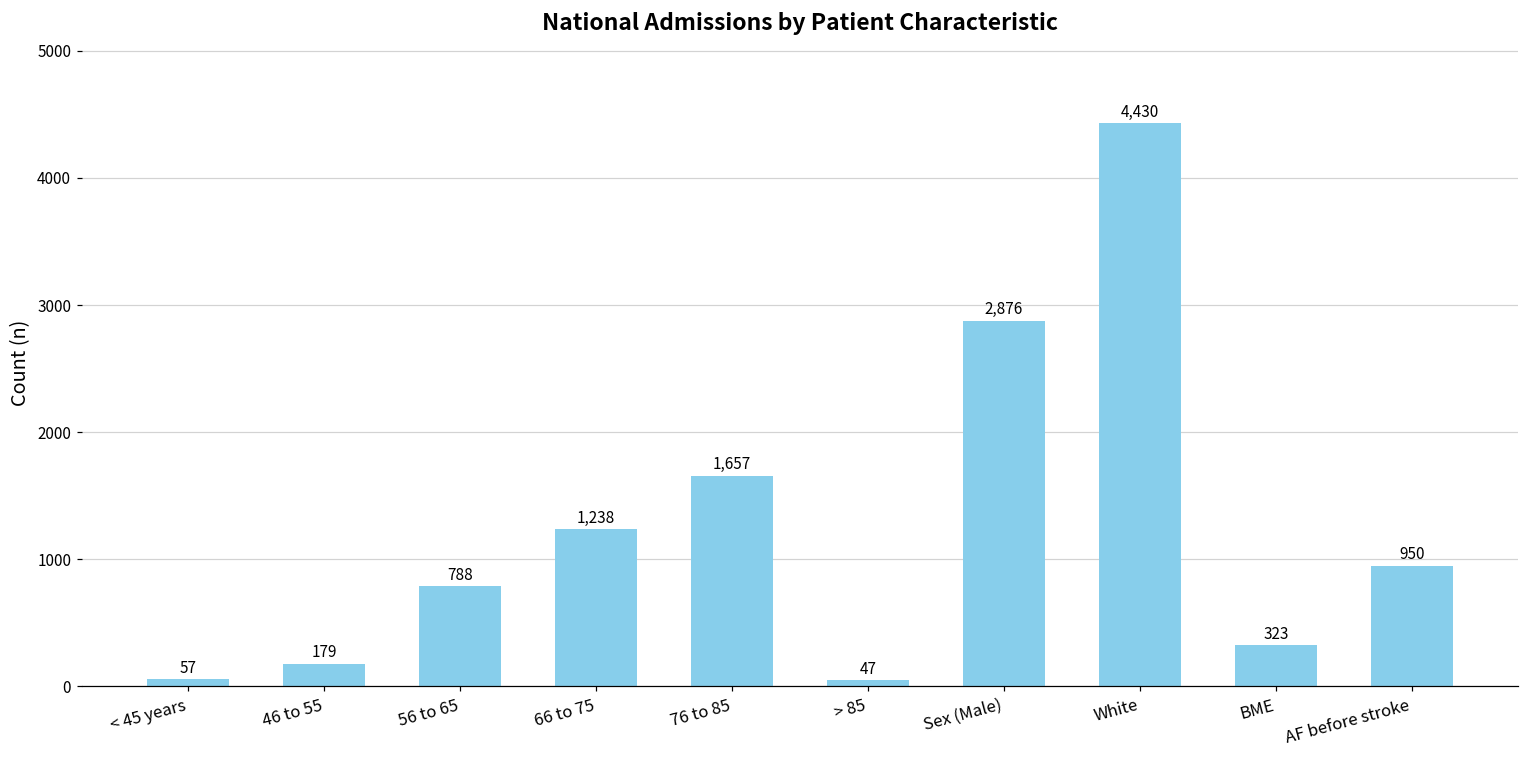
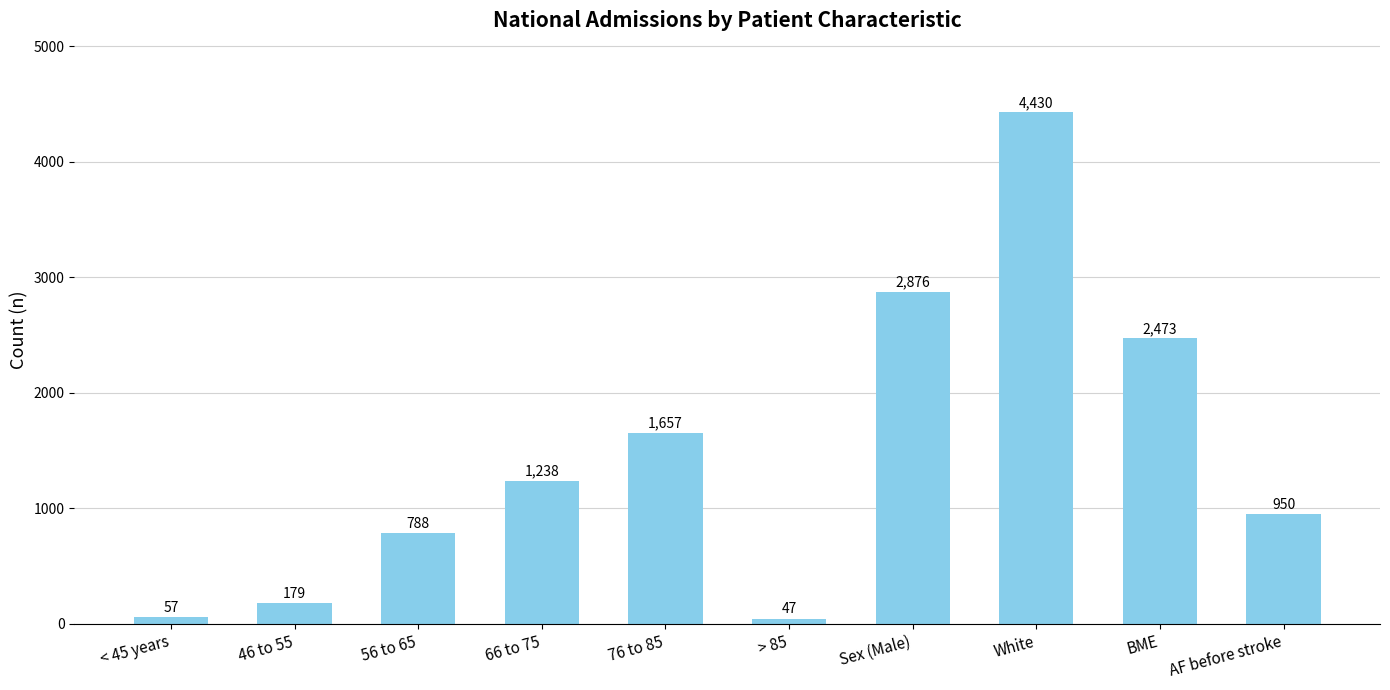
  {
    "< 45 years": "57",
    "46 to 55": "179",
    "56 to 65": "788",
    "66 to 75": "1,238",
    "76 to 85": "1,657",
    "> 85": "47",
    "Sex (Male)": "2,876",
    "White": "4,430",
-   "BME": "323",
+   "BME": "2,473",
    "AF before stroke": "950"
  }
